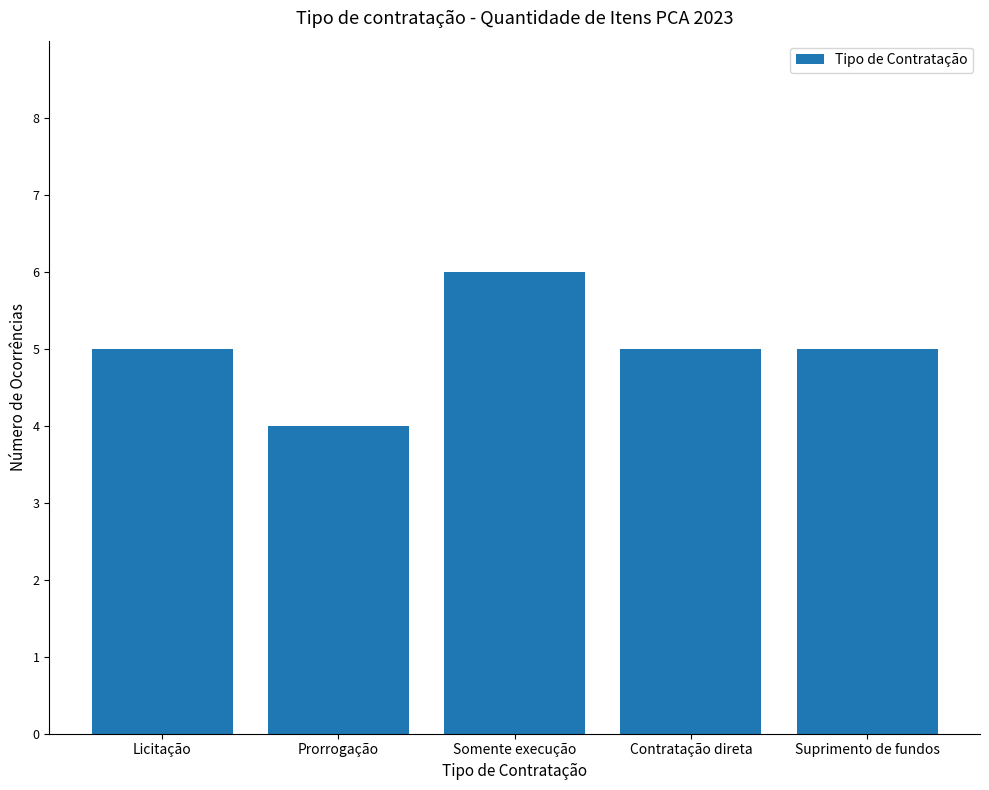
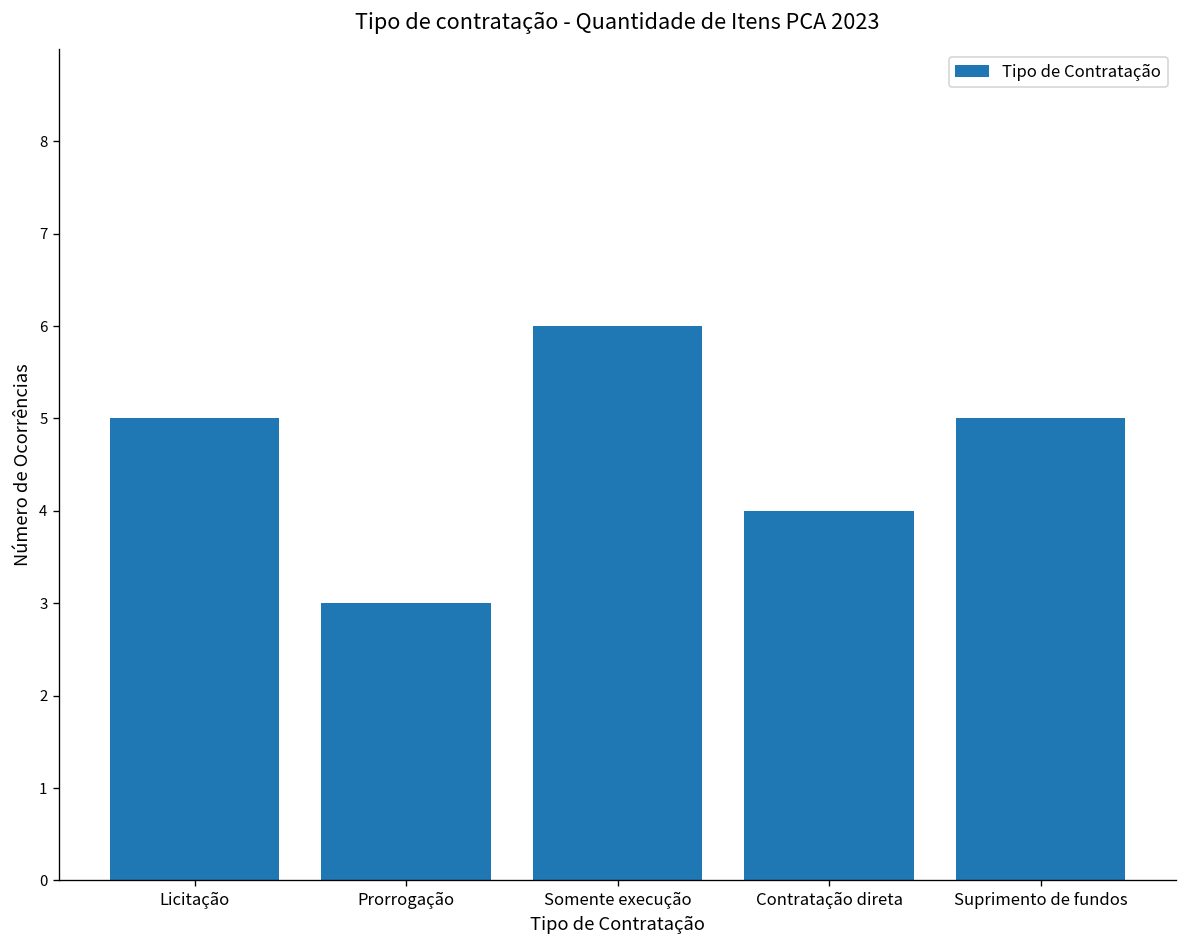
  {
    "Licitação": 5,
-   "Prorrogação": 4,
+   "Prorrogação": 3,
    "Somente execução": 6,
-   "Contratação direta": 5,
+   "Contratação direta": 4,
    "Suprimento de fundos": 5
  }
